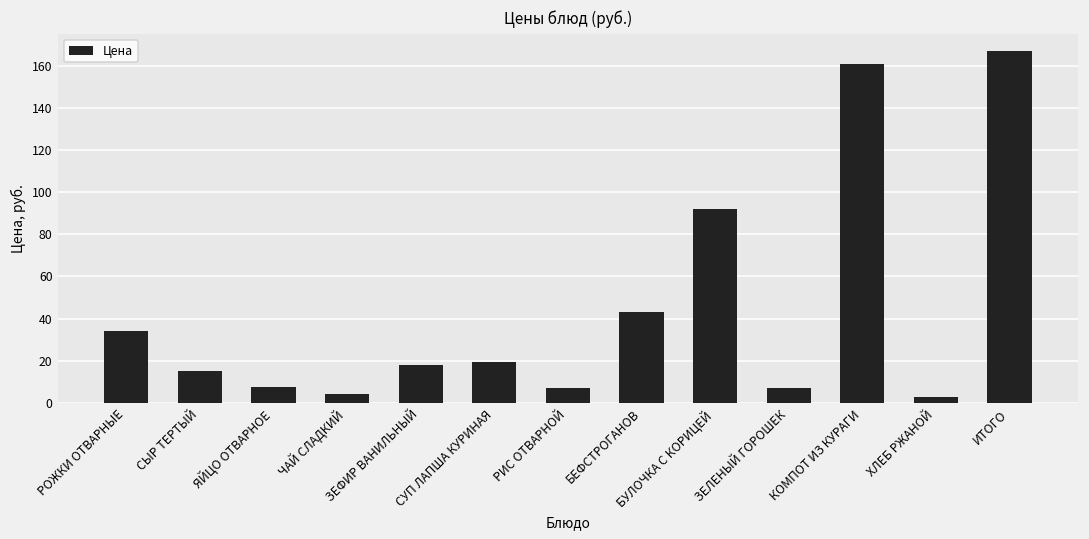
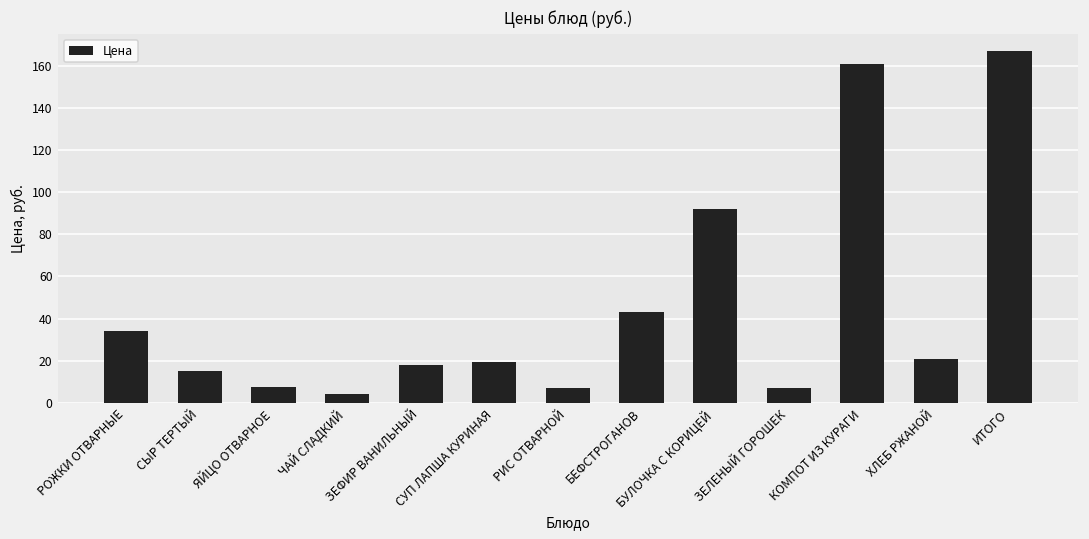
  {
    "РОЖКИ ОТВАРНЫЕ": 34,
    "СЫР ТЕРТЫЙ": 15,
    "ЯЙЦО ОТВАРНОЕ": 8,
    "ЧАЙ СЛАДКИЙ": 4,
    "ЗЕФИР ВАНИЛЬНЫЙ": 18,
    "СУП ЛАПША КУРИНАЯ": 19,
    "РИС ОТВАРНОЙ": 7,
    "БЕФСТРОГАНОВ": 43,
    "БУЛОЧКА С КОРИЦЕЙ": 92,
    "ЗЕЛЕНЫЙ ГОРОШЕК": 7,
    "КОМПОТ ИЗ КУРАГИ": 161,
-   "ХЛЕБ РЖАНОЙ": 3,
+   "ХЛЕБ РЖАНОЙ": 21,
    "ИТОГО": 167
  }
